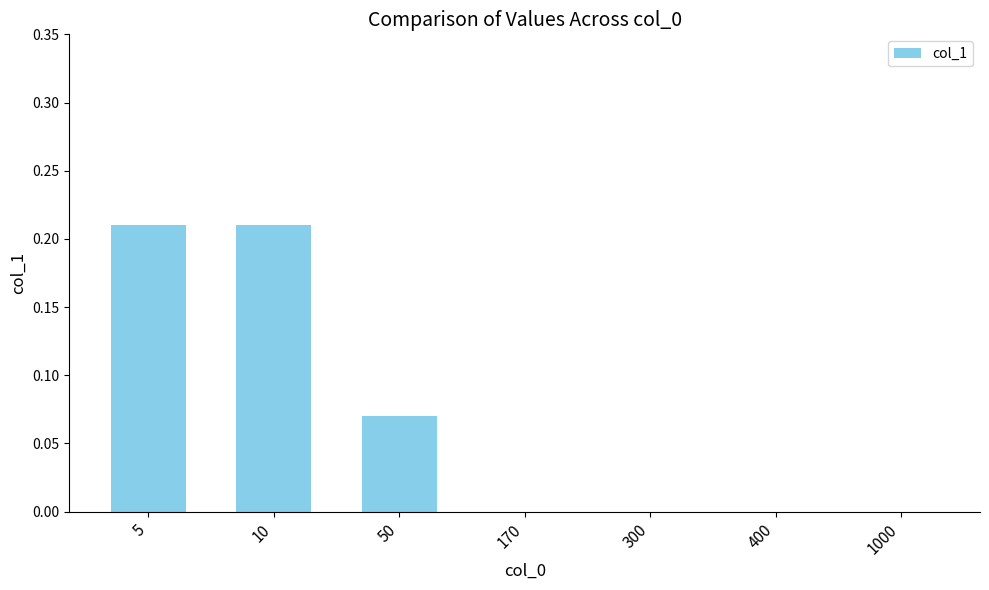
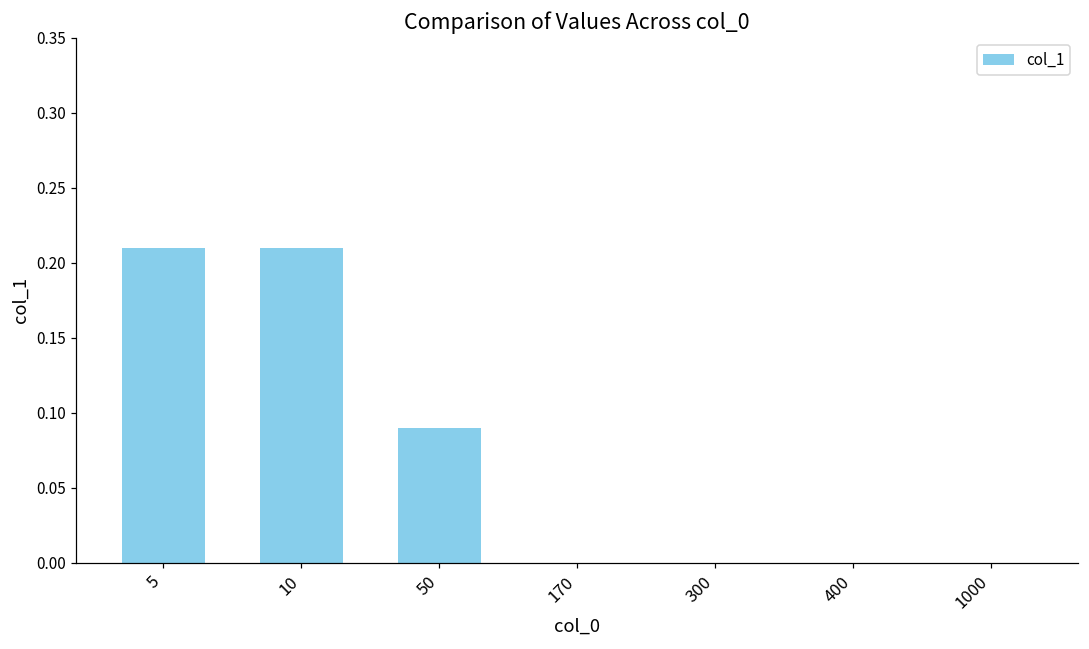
  {
    "5": 0.21,
    "10": 0.21,
-   "50": 0.07,
+   "50": 0.09,
    "170": 0.00,
    "300": 0.00,
    "400": 0.00,
    "1000": 0.00
  }
